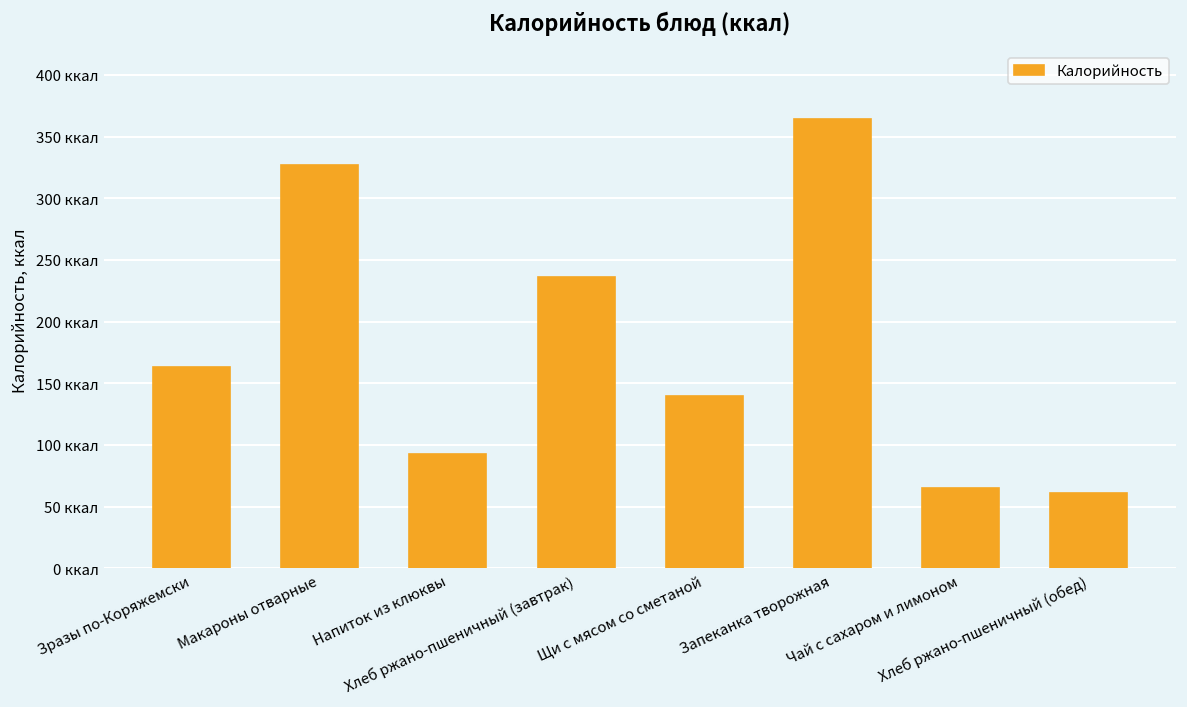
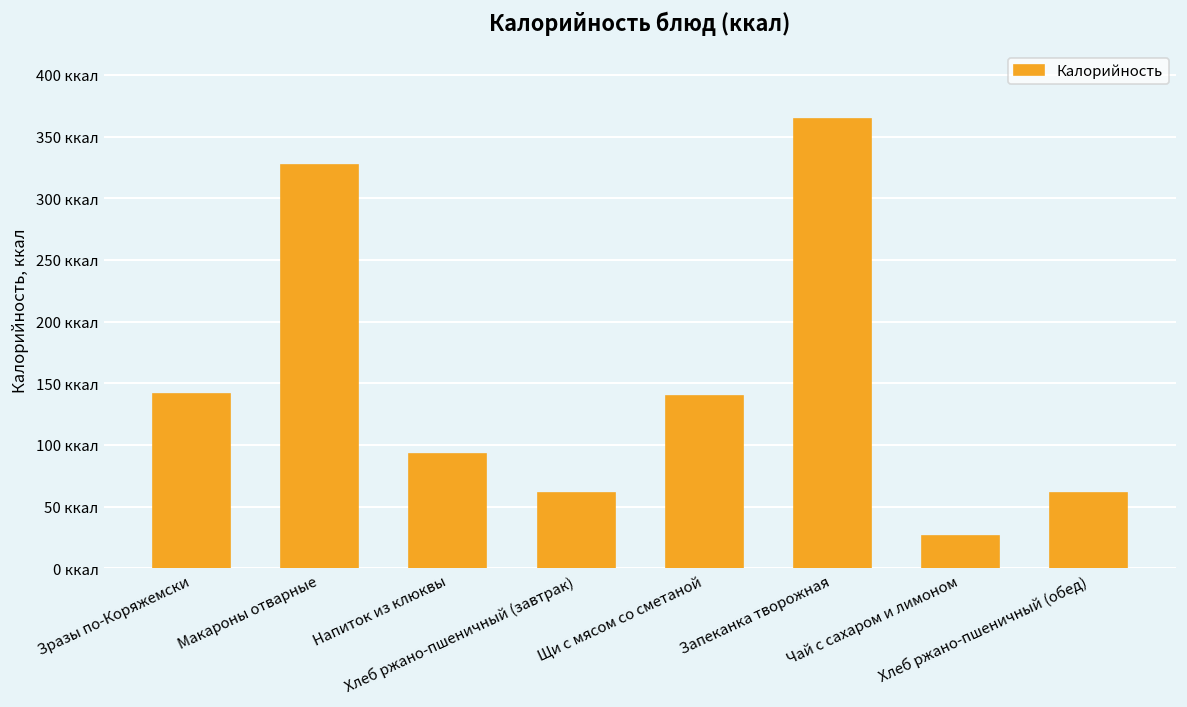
  {
-   "Зразы по-Коряжемски": "163 ккал",
+   "Зразы по-Коряжемски": "141 ккал",
    "Макароны отварные": "327 ккал",
    "Напиток из клюквы": "93 ккал",
-   "Хлеб ржано-пшеничный (завтрак)": "236 ккал",
+   "Хлеб ржано-пшеничный (завтрак)": "61 ккал",
    "Щи с мясом со сметаной": "140 ккал",
    "Запеканка творожная": "364 ккал",
-   "Чай с сахаром и лимоном": "65 ккал",
+   "Чай с сахаром и лимоном": "26 ккал",
    "Хлеб ржано-пшеничный (обед)": "61 ккал"
  }
